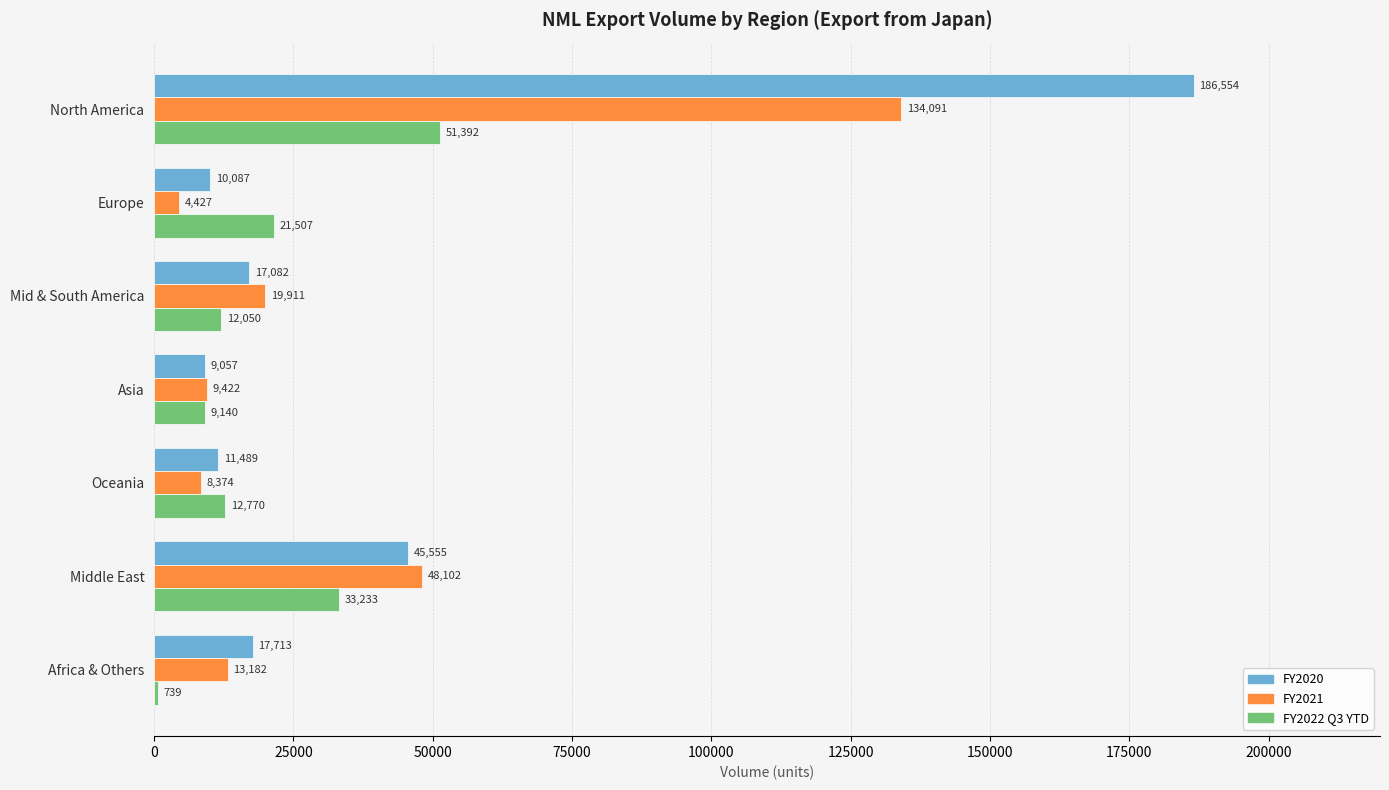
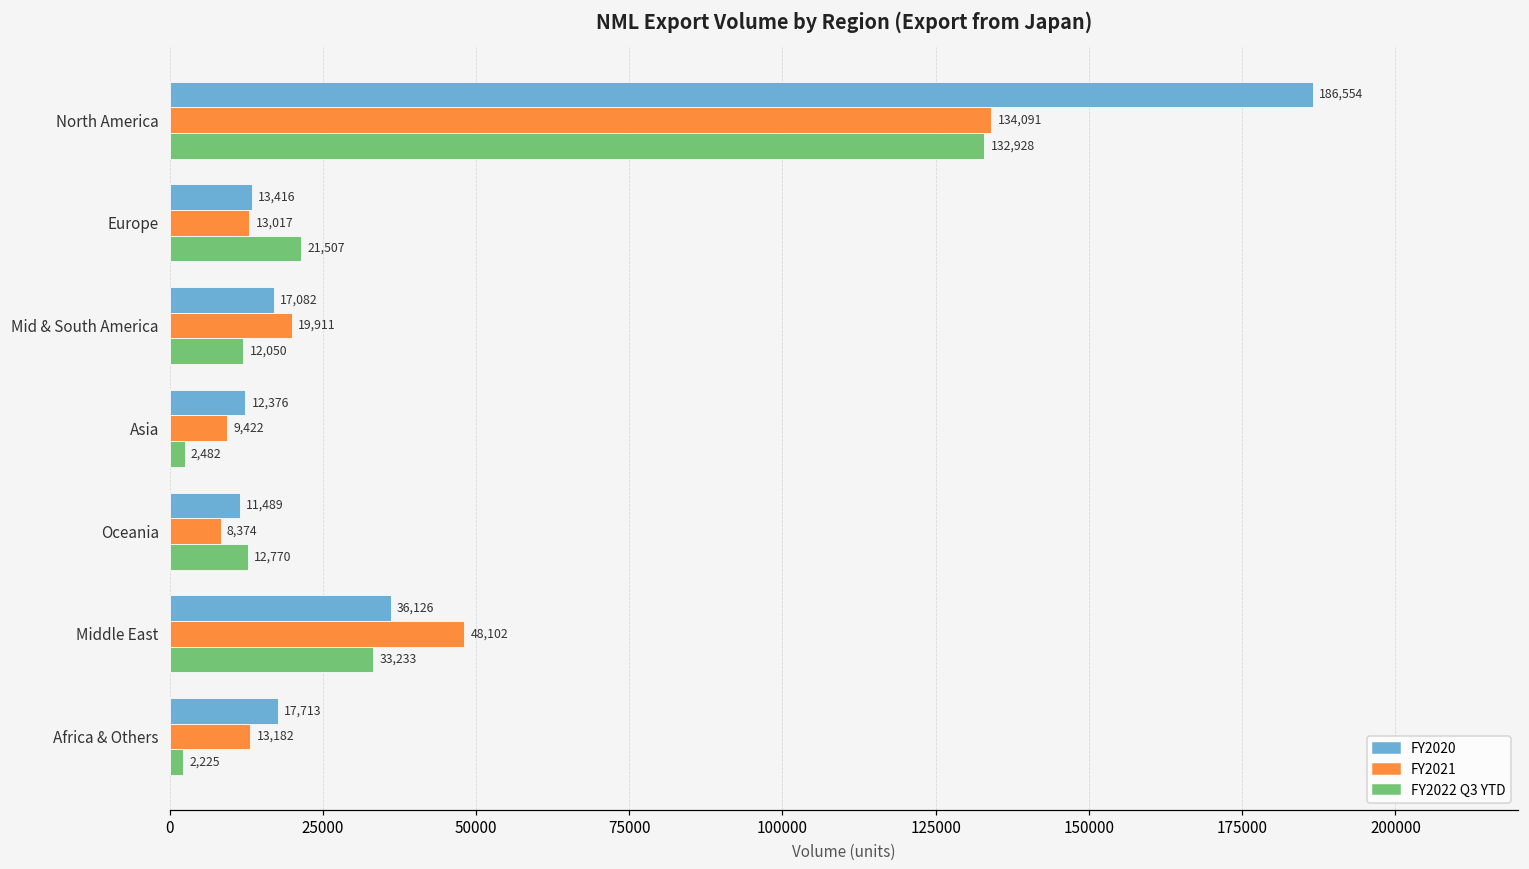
  {
    "FY2020": {
      "North America": "186,554",
-     "Europe": "10,087",
+     "Europe": "13,416",
      "Mid & South America": "17,082",
-     "Asia": "9,057",
+     "Asia": "12,376",
      "Oceania": "11,489",
-     "Middle East": "45,555",
+     "Middle East": "36,126",
      "Africa & Others": "17,713"
    },
    "FY2021": {
      "North America": "134,091",
-     "Europe": "4,427",
+     "Europe": "13,017",
      "Mid & South America": "19,911",
      "Asia": "9,422",
      "Oceania": "8,374",
      "Middle East": "48,102",
      "Africa & Others": "13,182"
    },
    "FY2022 Q3 YTD": {
-     "North America": "51,392",
+     "North America": "132,928",
      "Europe": "21,507",
      "Mid & South America": "12,050",
-     "Asia": "9,140",
+     "Asia": "2,482",
      "Oceania": "12,770",
      "Middle East": "33,233",
-     "Africa & Others": "739"
+     "Africa & Others": "2,225"
    }
  }
